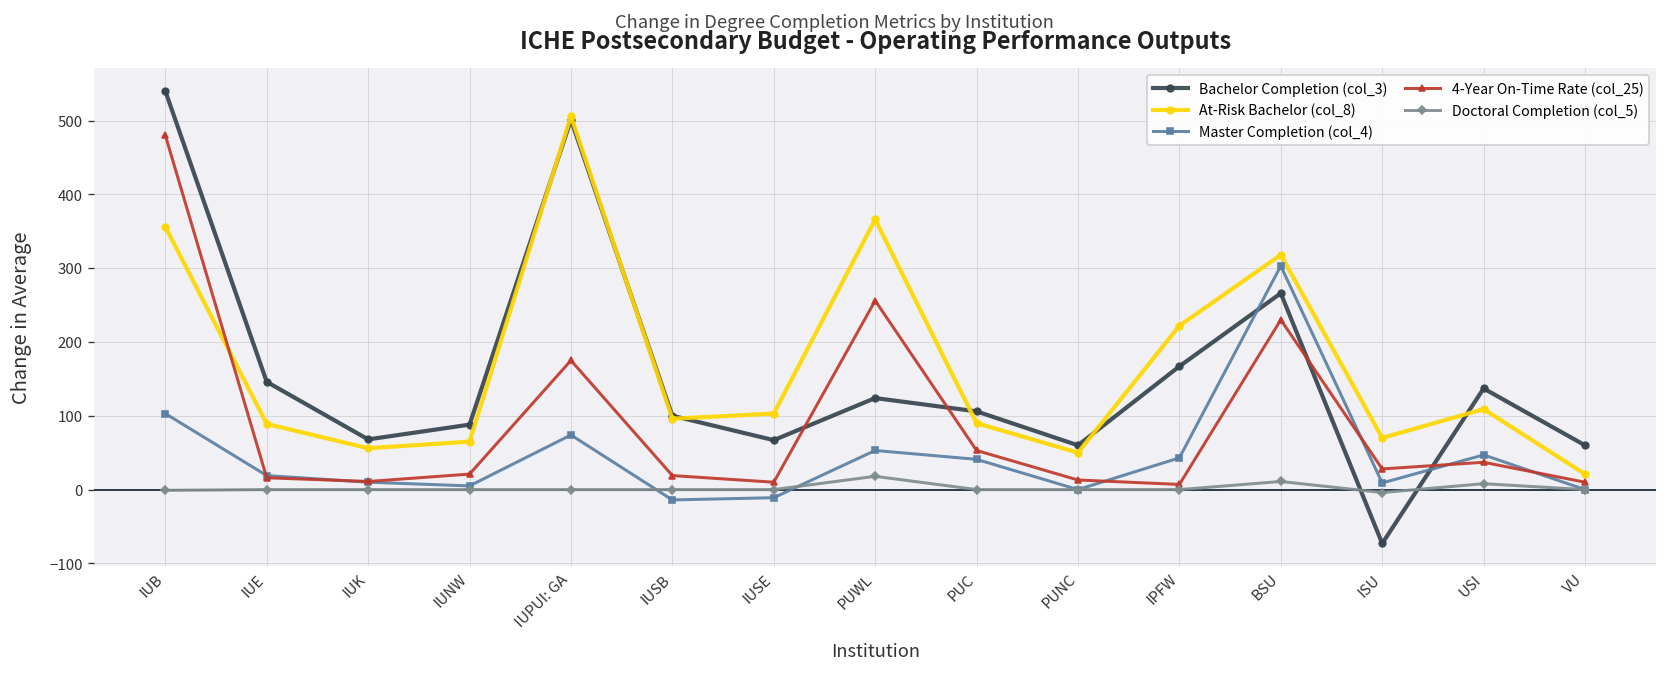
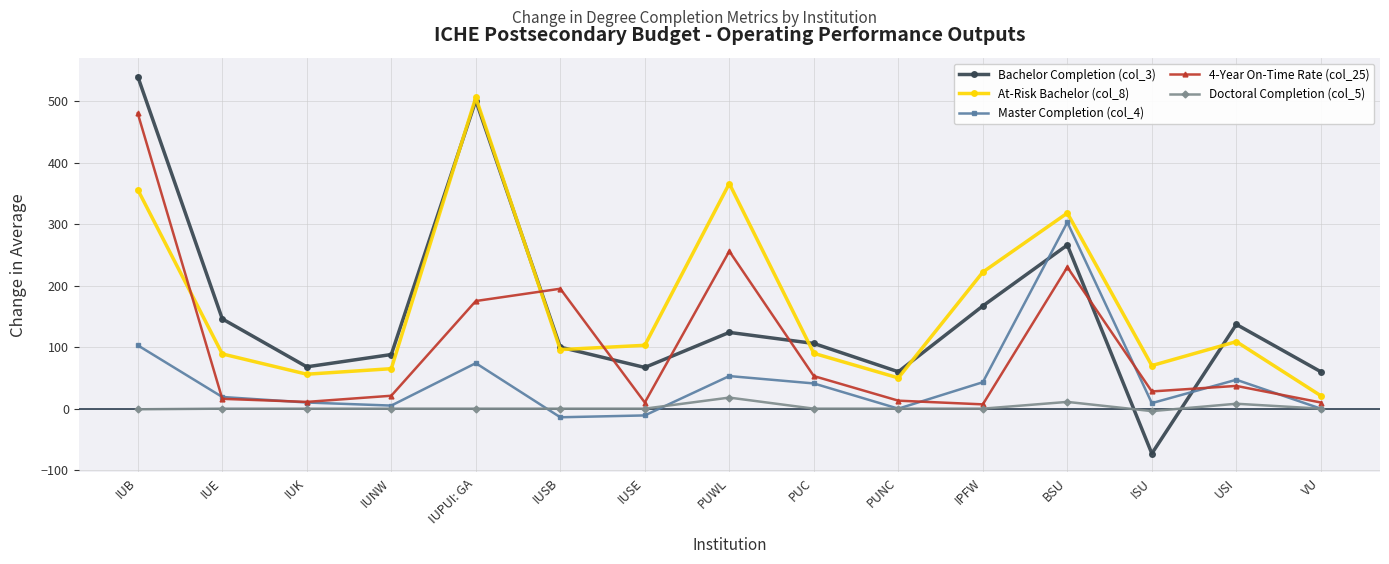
  {
    "Bachelor Completion (col_3)": {
      "IUB": 540,
      "IUE": 150,
      "IUK": 70,
      "IUNW": 90,
      "IUPUI: GA": 500,
      "IUSE": 70,
      "PUWL": 120,
      "PUC": 110,
      "PUNC": 60,
      "IPFW": 170,
      "BSU": 270,
      "ISU": -70,
      "USI": 140,
      "VU": 60
    },
    "At-Risk Bachelor (col_8)": {
      "IUB": 360,
      "IUE": 90,
      "IUK": 60,
      "IUNW": 70,
      "IUPUI: GA": 510,
      "IUSE": 100,
      "PUWL": 370,
      "PUC": 90,
      "PUNC": 50,
      "IPFW": 220,
      "BSU": 320,
      "ISU": 70,
      "USI": 110,
      "VU": 20
    },
    "4-Year On-Time Rate (col_25)": {
      "IUB": 480,
      "IUNW": 20,
      "IUPUI: GA": 180,
-     "IUSB": 20,
+     "IUSB": 200,
      "IUSE": 10,
      "PUWL": 260,
      "PUC": 50,
      "PUNC": 10,
      "IPFW": 10,
      "BSU": 230,
      "ISU": 30,
      "USI": 40,
      "VU": 10
    }
  }
